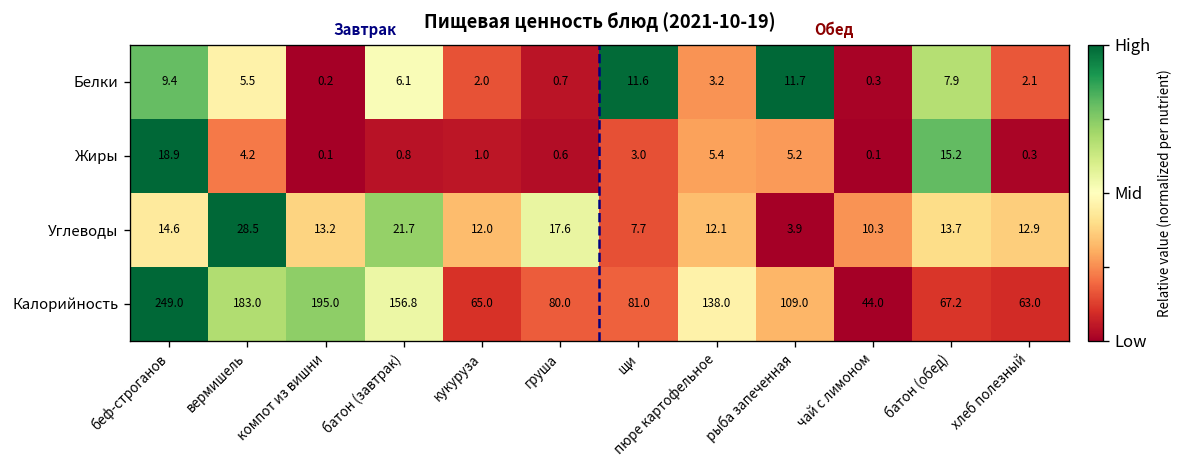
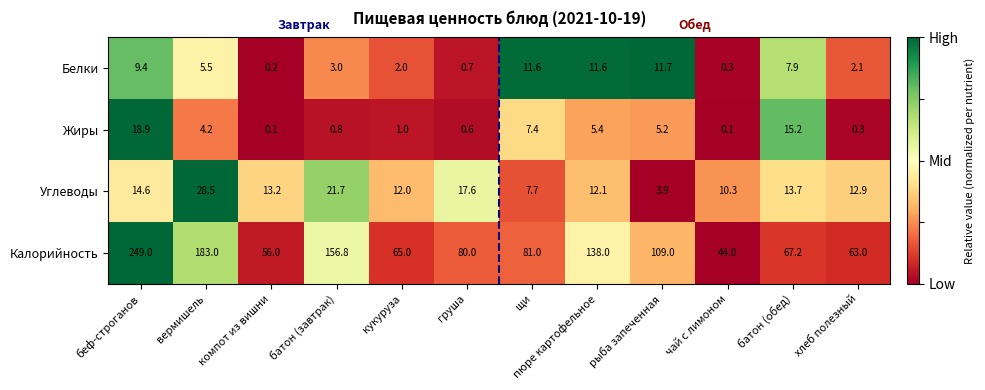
  {
    "Белки": {
      "беф-строганов": 9.4,
      "вермишель": 5.5,
      "компот из вишни": 0.2,
-     "батон (завтрак)": 6.1,
+     "батон (завтрак)": 3.0,
      "кукуруза": 2.0,
      "груша": 0.7,
      "щи": 11.6,
-     "пюре картофельное": 3.2,
+     "пюре картофельное": 11.6,
      "рыба запеченная": 11.7,
      "чай с лимоном": 0.3,
      "батон (обед)": 7.9,
      "хлеб полезный": 2.1
    },
    "Жиры": {
      "беф-строганов": 18.9,
      "вермишель": 4.2,
      "компот из вишни": 0.1,
      "батон (завтрак)": 0.8,
      "кукуруза": 1.0,
      "груша": 0.6,
-     "щи": 3.0,
+     "щи": 7.4,
      "пюре картофельное": 5.4,
      "рыба запеченная": 5.2,
      "чай с лимоном": 0.1,
      "батон (обед)": 15.2,
      "хлеб полезный": 0.3
    },
    "Углеводы": {
      "беф-строганов": 14.6,
      "вермишель": 28.5,
      "компот из вишни": 13.2,
      "батон (завтрак)": 21.7,
      "кукуруза": 12.0,
      "груша": 17.6,
      "щи": 7.7,
      "пюре картофельное": 12.1,
      "рыба запеченная": 3.9,
      "чай с лимоном": 10.3,
      "батон (обед)": 13.7,
      "хлеб полезный": 12.9
    },
    "Калорийность": {
      "беф-строганов": 249.0,
      "вермишель": 183.0,
-     "компот из вишни": 195.0,
+     "компот из вишни": 56.0,
      "батон (завтрак)": 156.8,
      "кукуруза": 65.0,
      "груша": 80.0,
      "щи": 81.0,
      "пюре картофельное": 138.0,
      "рыба запеченная": 109.0,
      "чай с лимоном": 44.0,
      "батон (обед)": 67.2,
      "хлеб полезный": 63.0
    }
  }
